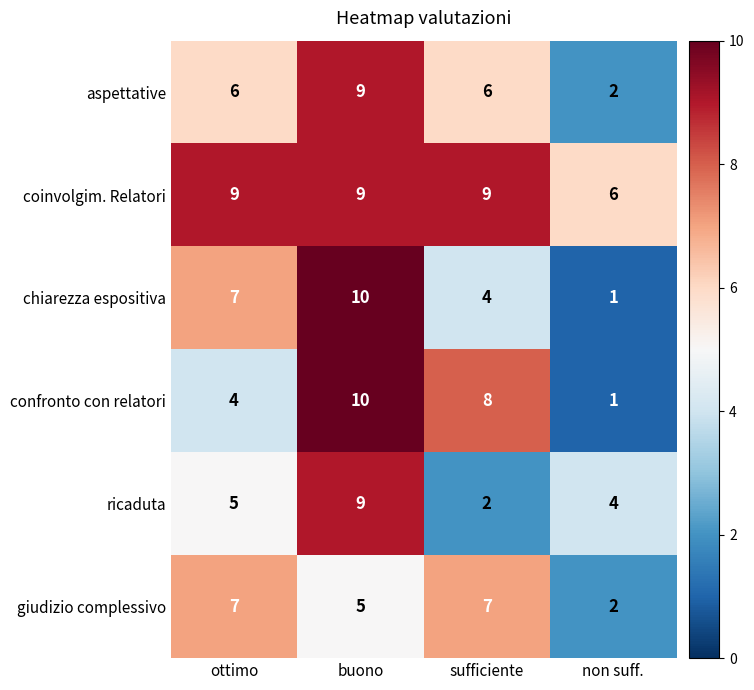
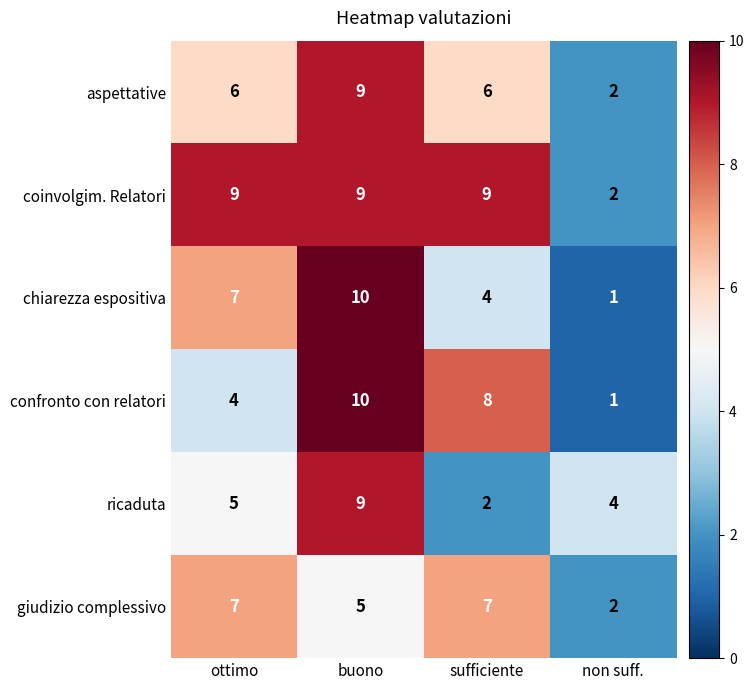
  {
    "aspettative": {
      "ottimo": 6,
      "buono": 9,
      "sufficiente": 6,
      "non suff.": 2
    },
    "coinvolgim. Relatori": {
      "ottimo": 9,
      "buono": 9,
      "sufficiente": 9,
-     "non suff.": 6
+     "non suff.": 2
    },
    "chiarezza espositiva": {
      "ottimo": 7,
      "buono": 10,
      "sufficiente": 4,
      "non suff.": 1
    },
    "confronto con relatori": {
      "ottimo": 4,
      "buono": 10,
      "sufficiente": 8,
      "non suff.": 1
    },
    "ricaduta": {
      "ottimo": 5,
      "buono": 9,
      "sufficiente": 2,
      "non suff.": 4
    },
    "giudizio complessivo": {
      "ottimo": 7,
      "buono": 5,
      "sufficiente": 7,
      "non suff.": 2
    }
  }
